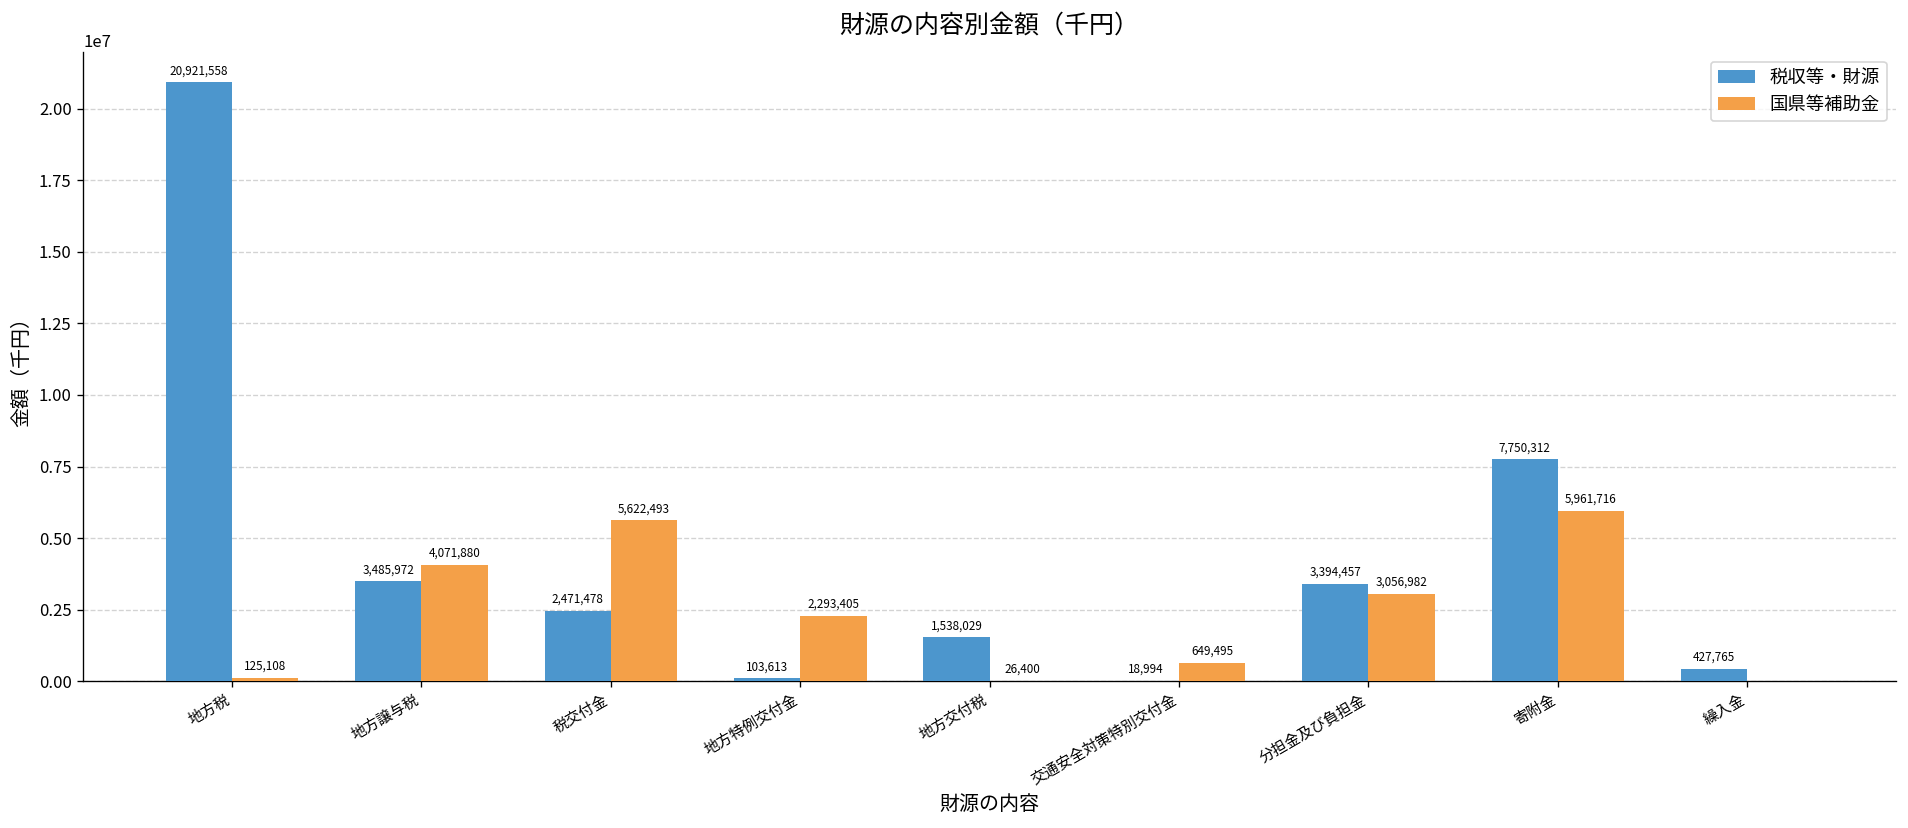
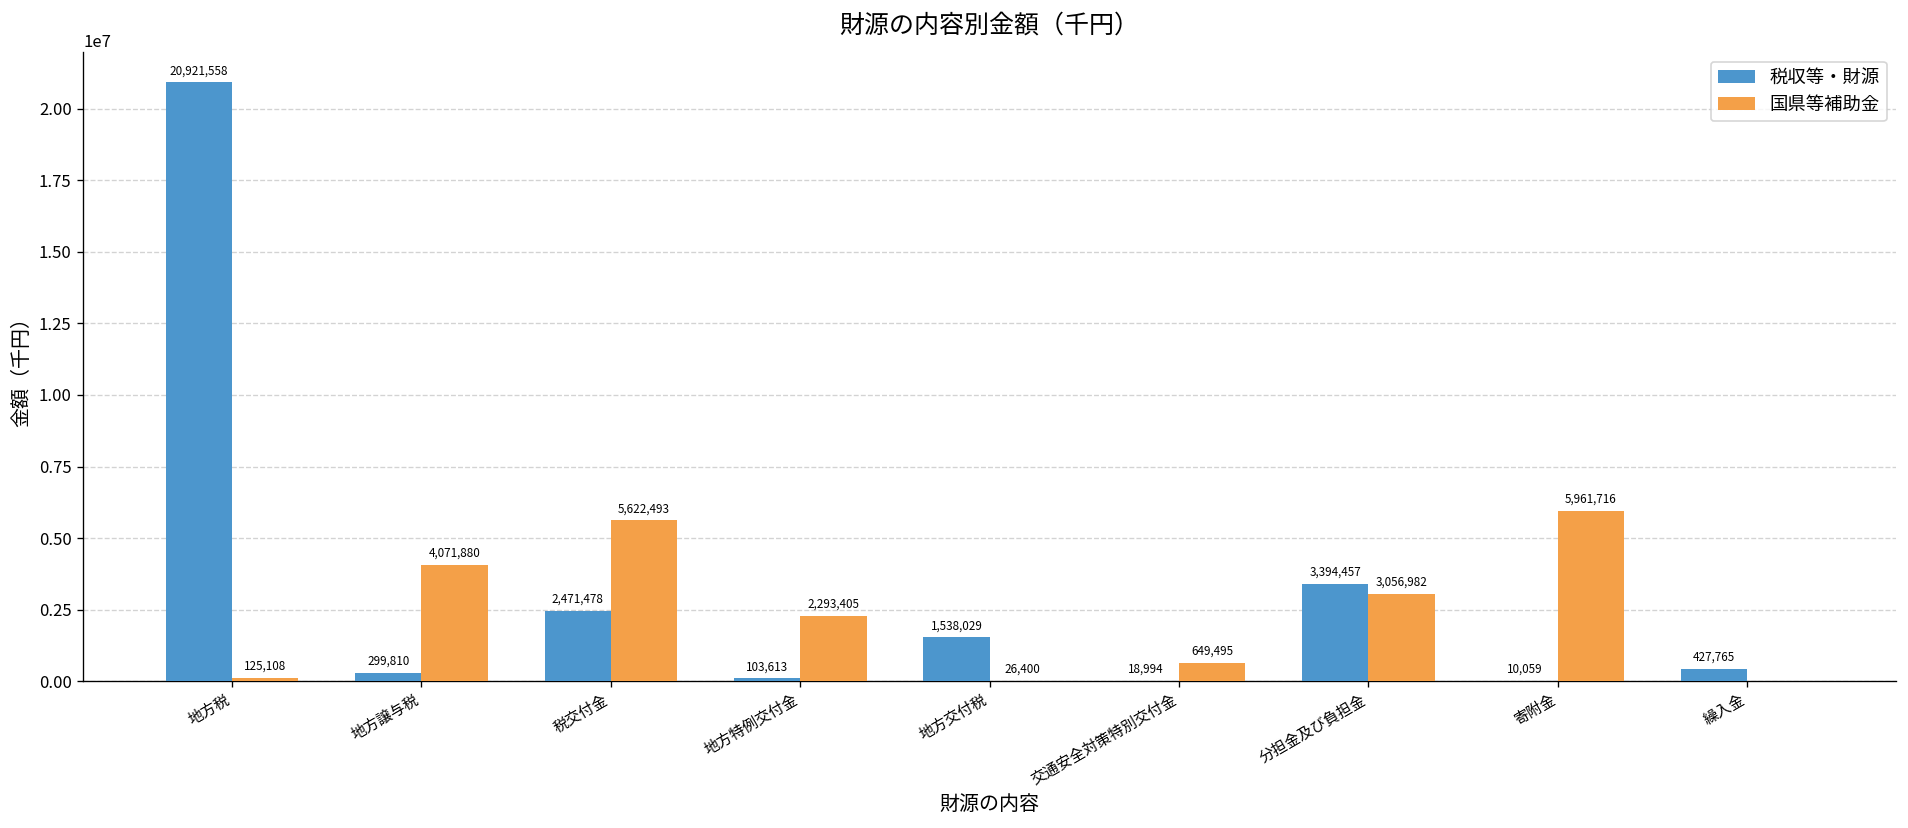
  {
    "税収等・財源": {
      "地方税": "20,921,558",
-     "地方譲与税": "3,485,972",
+     "地方譲与税": "299,810",
      "税交付金": "2,471,478",
      "地方特例交付金": "103,613",
      "地方交付税": "1,538,029",
      "交通安全対策特別交付金": "18,994",
      "分担金及び負担金": "3,394,457",
-     "寄附金": "7,750,312",
+     "寄附金": "10,059",
      "繰入金": "427,765"
    },
    "国県等補助金": {
      "地方税": "125,108",
      "地方譲与税": "4,071,880",
      "税交付金": "5,622,493",
      "地方特例交付金": "2,293,405",
      "地方交付税": "26,400",
      "交通安全対策特別交付金": "649,495",
      "分担金及び負担金": "3,056,982",
      "寄附金": "5,961,716"
    }
  }
